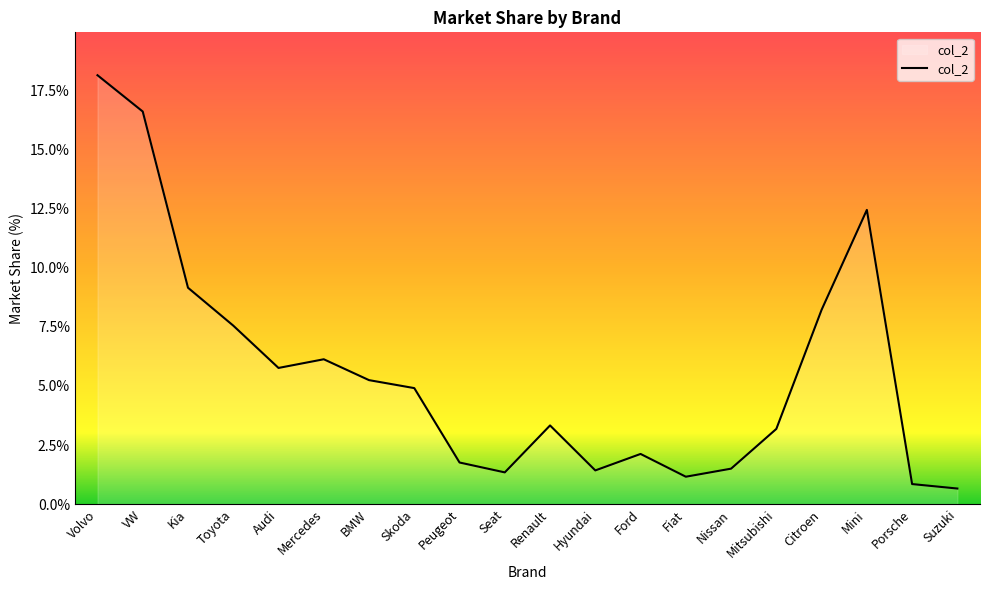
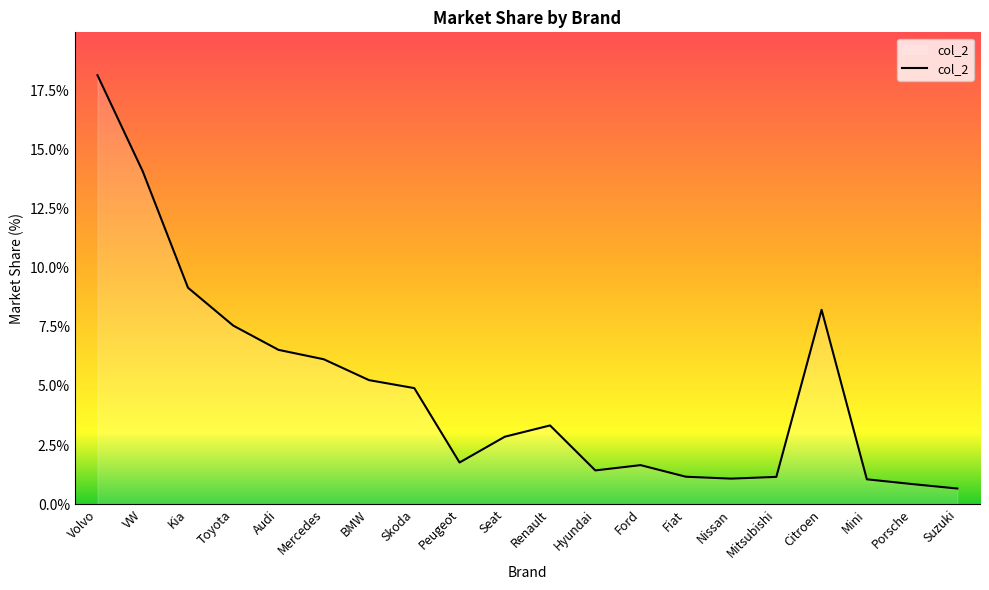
  {
    "Volvo": "18.1%",
-   "VW": "16.6%",
+   "VW": "14.1%",
    "Kia": "9.2%",
    "Toyota": "7.6%",
-   "Audi": "5.8%",
+   "Audi": "6.5%",
    "Mercedes": "6.1%",
    "BMW": "5.2%",
    "Skoda": "4.9%",
    "Peugeot": "1.8%",
-   "Seat": "1.3%",
+   "Seat": "2.9%",
    "Renault": "3.3%",
    "Hyundai": "1.4%",
-   "Ford": "2.1%",
+   "Ford": "1.6%",
    "Fiat": "1.2%",
-   "Nissan": "1.5%",
-   "Mitsubishi": "3.2%",
+   "Nissan": "1.1%",
+   "Mitsubishi": "1.2%",
    "Citroen": "8.2%",
-   "Mini": "12.4%",
+   "Mini": "1.1%",
    "Porsche": "0.8%",
    "Suzuki": "0.7%"
  }
